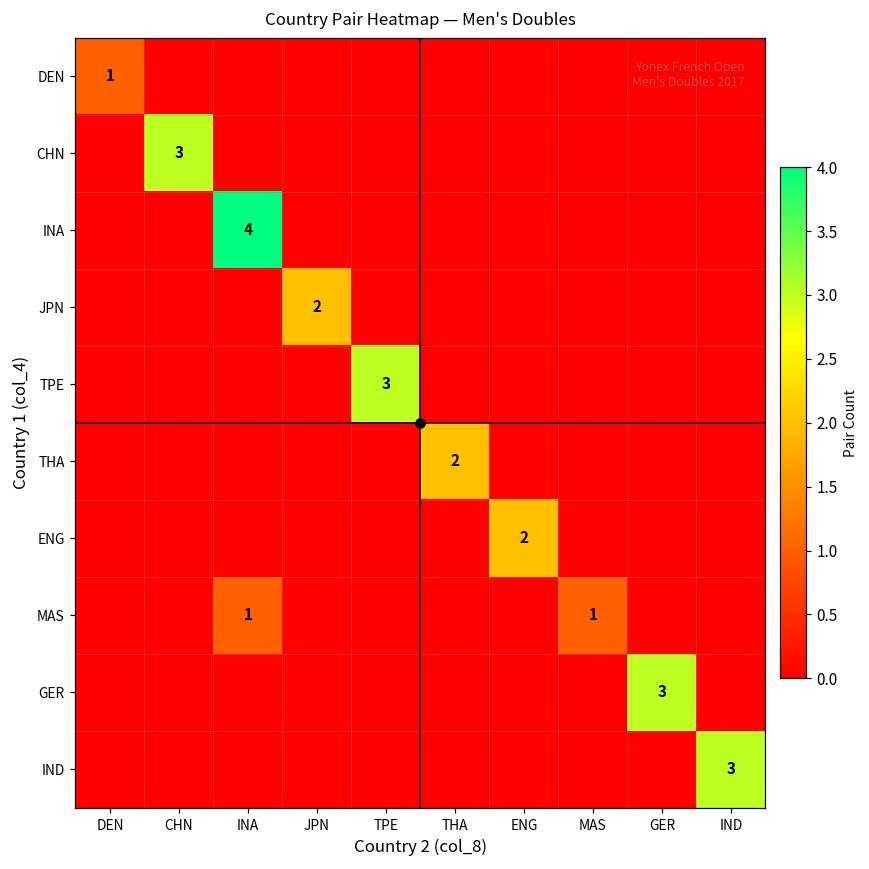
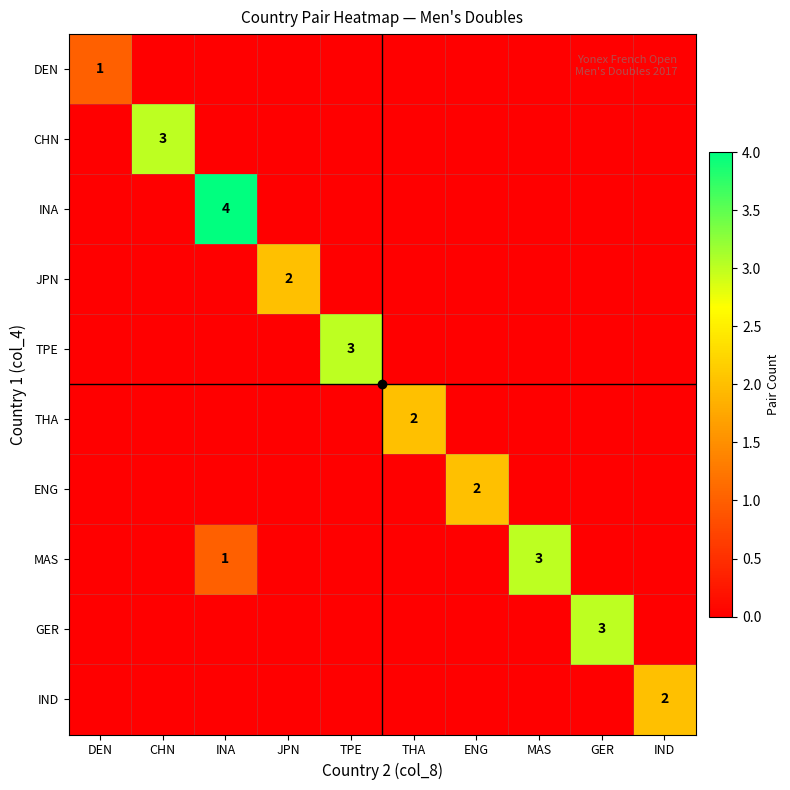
  {
    "DEN": {
      "DEN": 1,
      "GER": 2017
    },
    "CHN": {
      "CHN": 3
    },
    "INA": {
      "INA": 4
    },
    "JPN": {
      "JPN": 2
    },
    "TPE": {
      "TPE": 3
    },
    "THA": {
      "THA": 2
    },
    "ENG": {
      "ENG": 2
    },
    "MAS": {
      "INA": 1,
-     "MAS": 1
+     "MAS": 3
    },
    "GER": {
      "GER": 3
    },
    "IND": {
-     "IND": 3
+     "IND": 2
    }
  }
